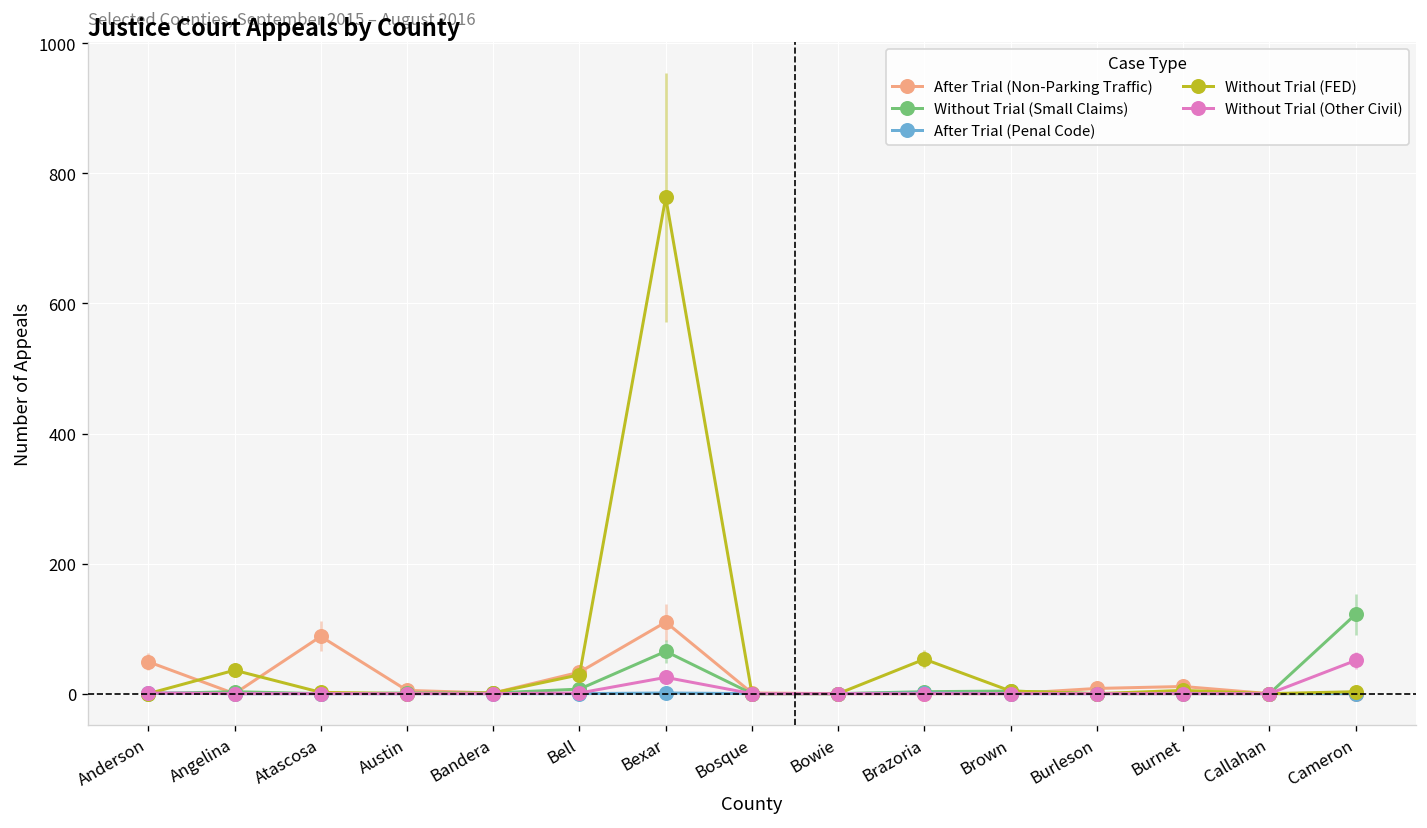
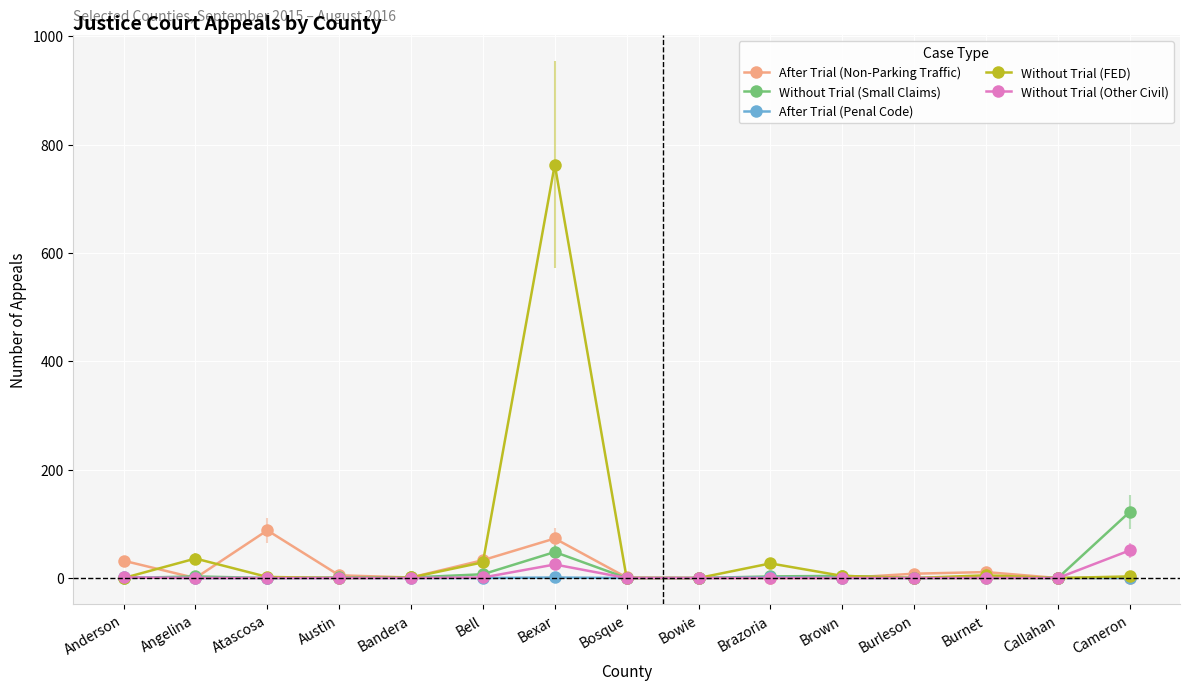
  {
    "After Trial (Non-Parking Traffic)": {
-     "Anderson": 50,
+     "Anderson": 30,
      "Atascosa": 90,
-     "Bexar": 110,
+     "Bexar": 70,
      "Burleson": 10,
      "Burnet": 10
    },
    "Without Trial (Small Claims)": {
      "Bell": 10,
-     "Bexar": 70,
+     "Bexar": 50,
      "Cameron": 120
    },
    "After Trial (Penal Code)": {
      "Bexar": 0
    },
    "Without Trial (FED)": {
      "Angelina": 40,
      "Bexar": 760,
-     "Brazoria": 50
+     "Brazoria": 30
    },
    "Without Trial (Other Civil)": {
      "Bexar": 30,
      "Cameron": 50
    }
  }
